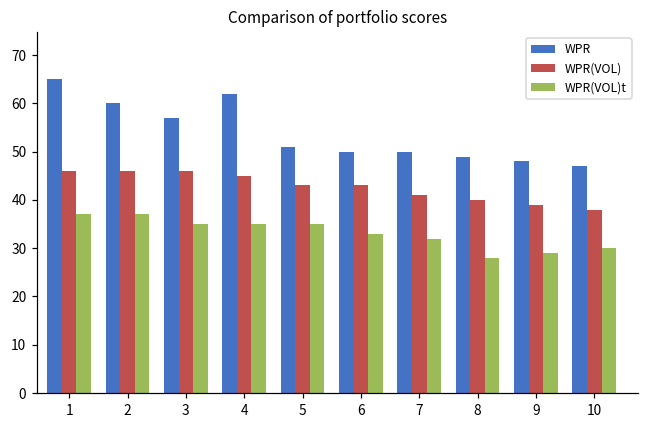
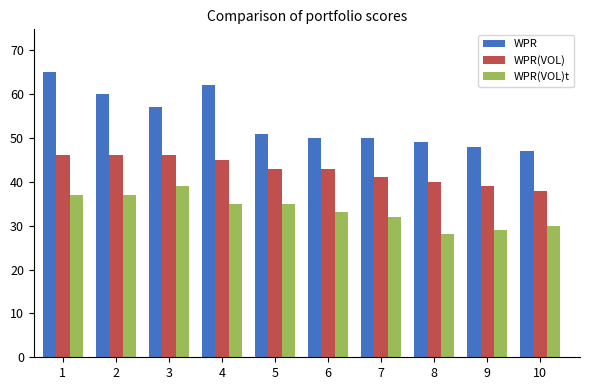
  {
    "WPR": {
      "1": 65,
      "2": 60,
      "3": 57,
      "4": 62,
      "5": 51,
      "6": 50,
      "7": 50,
      "8": 49,
      "9": 48,
      "10": 47
    },
    "WPR(VOL)": {
      "1": 46,
      "2": 46,
      "3": 46,
      "4": 45,
      "5": 43,
      "6": 43,
      "7": 41,
      "8": 40,
      "9": 39,
      "10": 38
    },
    "WPR(VOL)t": {
      "1": 37,
      "2": 37,
-     "3": 35,
+     "3": 39,
      "4": 35,
      "5": 35,
      "6": 33,
      "7": 32,
      "8": 28,
      "9": 29,
      "10": 30
    }
  }
